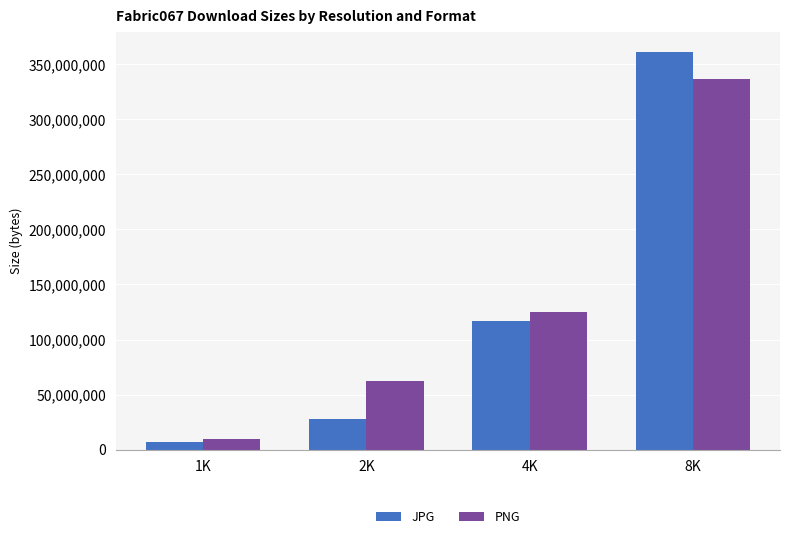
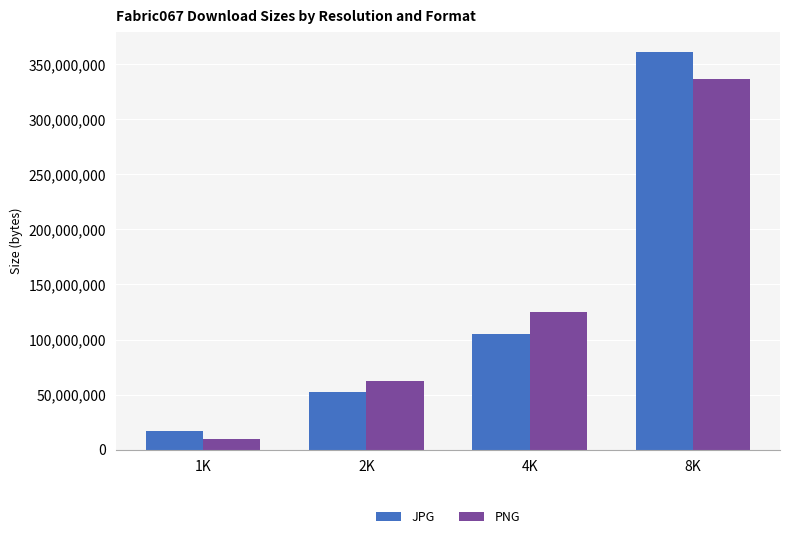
  {
    "JPG": {
-     "1K": "7,000,000",
-     "2K": "28,000,000",
-     "4K": "117,000,000",
+     "1K": "17,000,000",
+     "2K": "52,000,000",
+     "4K": "105,000,000",
      "8K": "361,000,000"
    },
    "PNG": {
      "1K": "9,000,000",
      "2K": "63,000,000",
      "4K": "125,000,000",
      "8K": "336,000,000"
    }
  }
